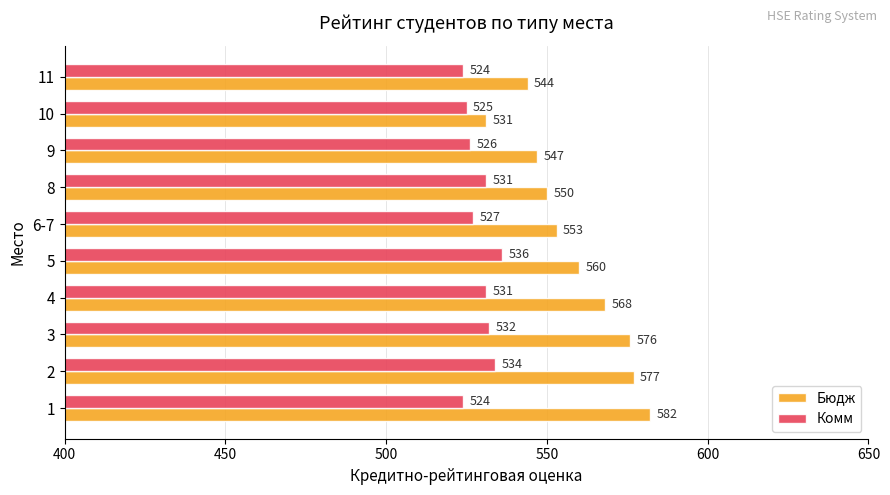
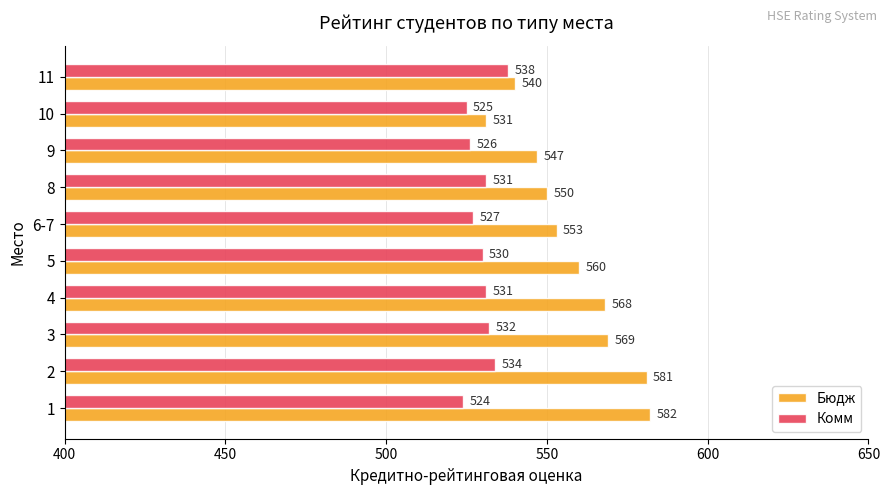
  {
    "Бюдж": {
-     "11": 544,
+     "11": 540,
      "10": 531,
      "9": 547,
      "8": 550,
      "6-7": 553,
      "5": 560,
      "4": 568,
-     "3": 576,
-     "2": 577,
+     "3": 569,
+     "2": 581,
      "1": 582
    },
    "Комм": {
-     "11": 524,
+     "11": 538,
      "10": 525,
      "9": 526,
      "8": 531,
      "6-7": 527,
-     "5": 536,
+     "5": 530,
      "4": 531,
      "3": 532,
      "2": 534,
      "1": 524
    }
  }
